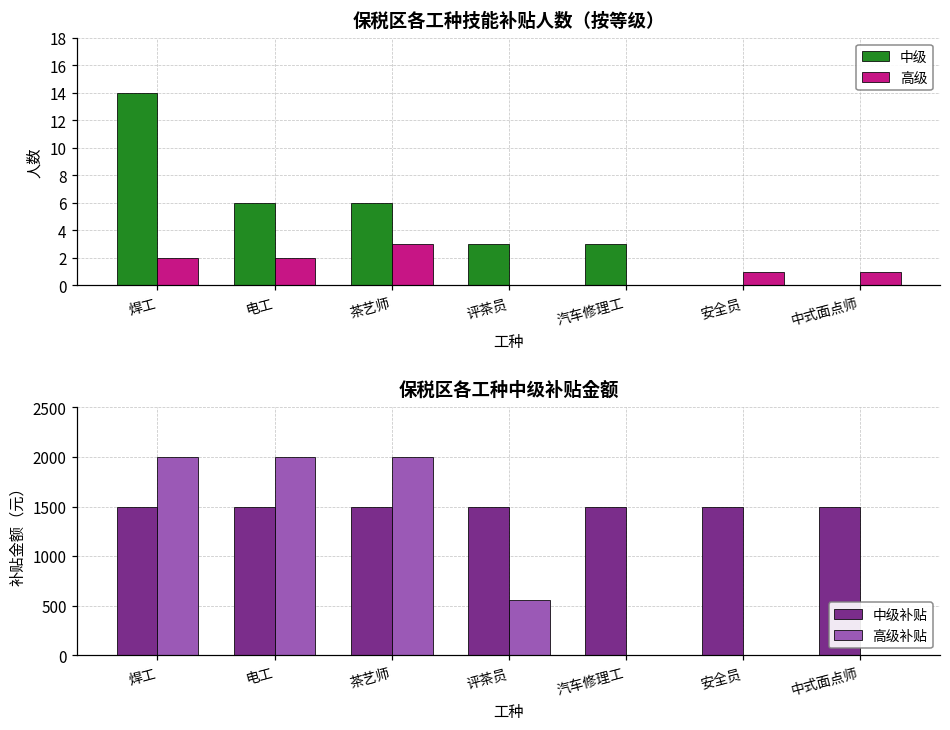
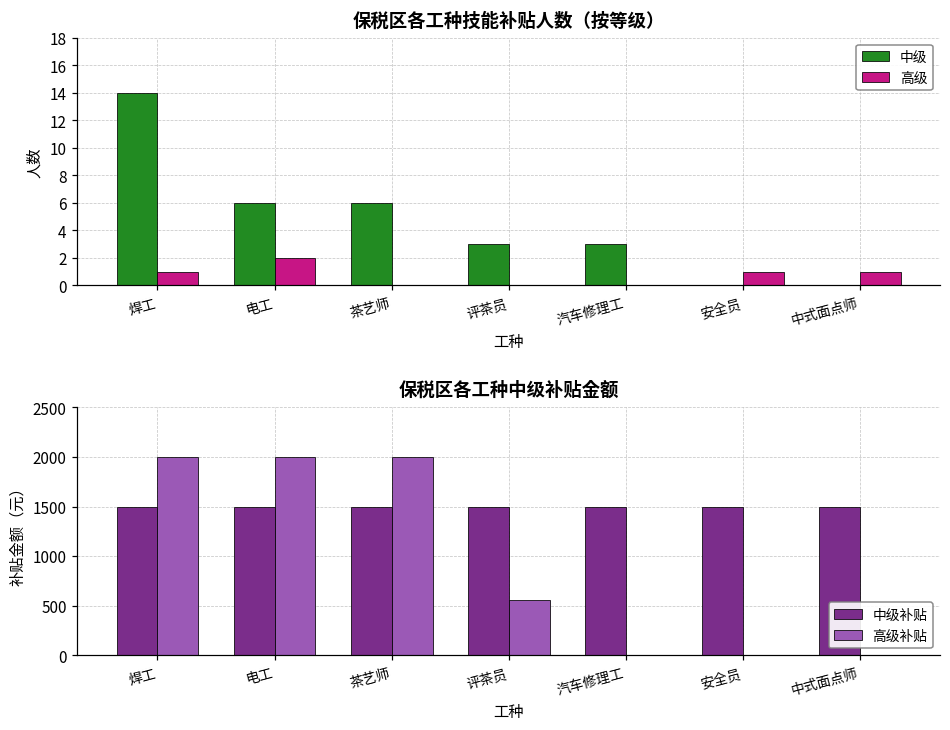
  {
    "保税区各工种技能补贴人数（按等级）": {
      "中级": {
        "焊工": 14,
        "电工": 6,
        "茶艺师": 6,
        "评茶员": 3,
        "汽车修理工": 3,
        "安全员": 0,
        "中式面点师": 0
      },
      "高级": {
-       "焊工": 2,
+       "焊工": 1,
        "电工": 2,
-       "茶艺师": 3,
+       "茶艺师": 0,
        "评茶员": 0,
        "汽车修理工": 0,
        "安全员": 1,
        "中式面点师": 1
      }
    },
    "保税区各工种中级补贴金额": {
      "中级补贴": {
        "焊工": 1500,
        "电工": 1500,
        "茶艺师": 1500,
        "评茶员": 1500,
        "汽车修理工": 1500,
        "安全员": 1500,
        "中式面点师": 1500
      },
      "高级补贴": {
        "焊工": 2000,
        "电工": 2000,
        "茶艺师": 2000,
        "评茶员": 600,
        "汽车修理工": 0,
        "安全员": 0,
        "中式面点师": 0
      }
    }
  }
